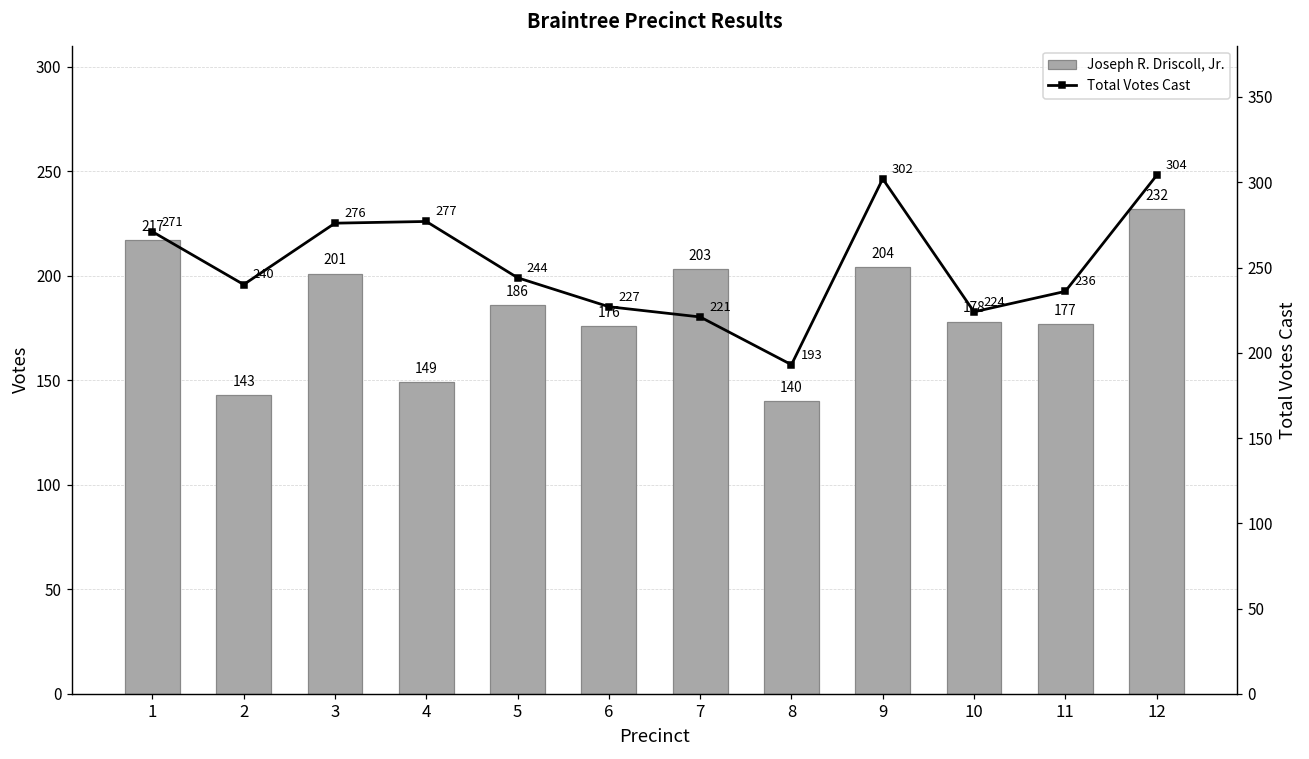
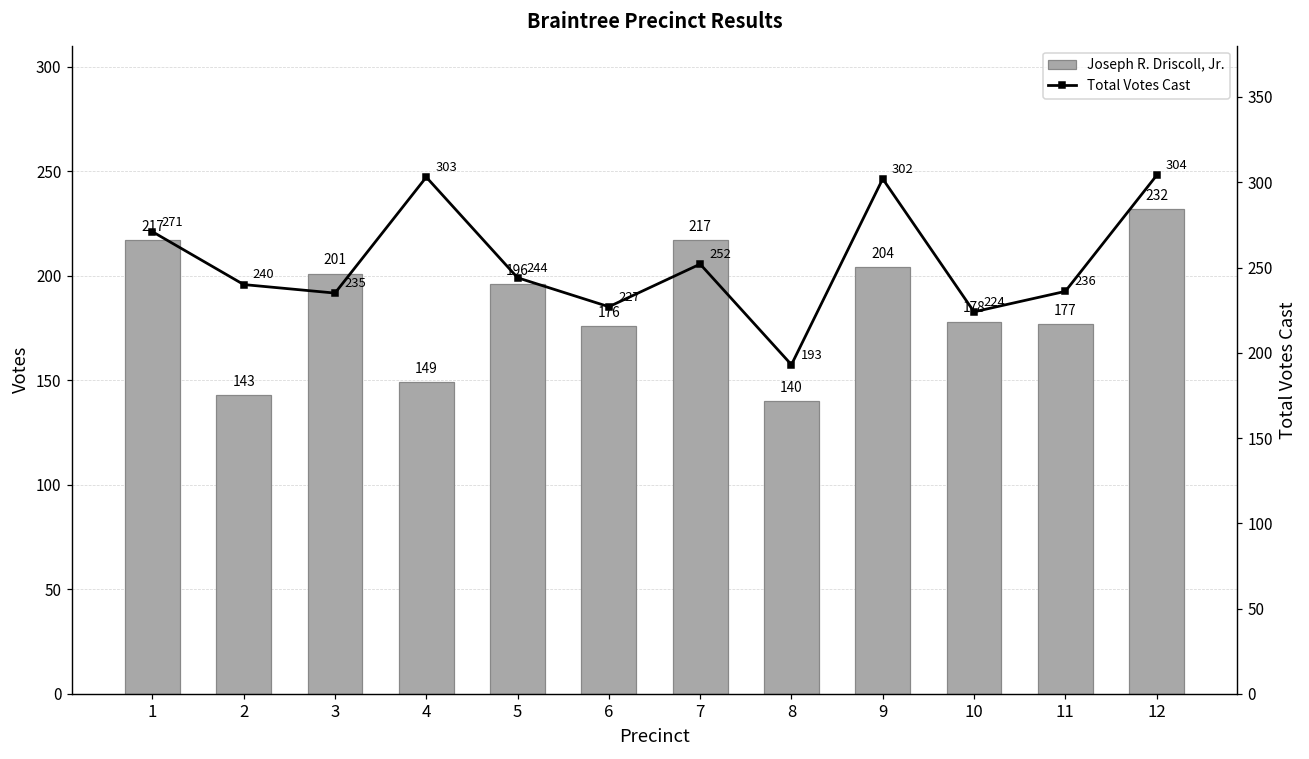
  {
    "Joseph R. Driscoll, Jr.": {
      "2": 143,
      "3": 201,
      "4": 149,
-     "5": 186,
-     "7": 203,
+     "5": 196,
+     "7": 217,
      "8": 140,
      "9": 204,
      "11": 177,
      "12": 232
    },
    "Total Votes Cast": {
      "1": 271,
      "2": 240,
-     "3": 276,
-     "4": 277,
+     "3": 235,
+     "4": 303,
      "5": 244,
      "6": 227,
-     "7": 221,
+     "7": 252,
      "8": 193,
      "9": 302,
      "10": 224,
      "11": 236,
      "12": 304
    }
  }
